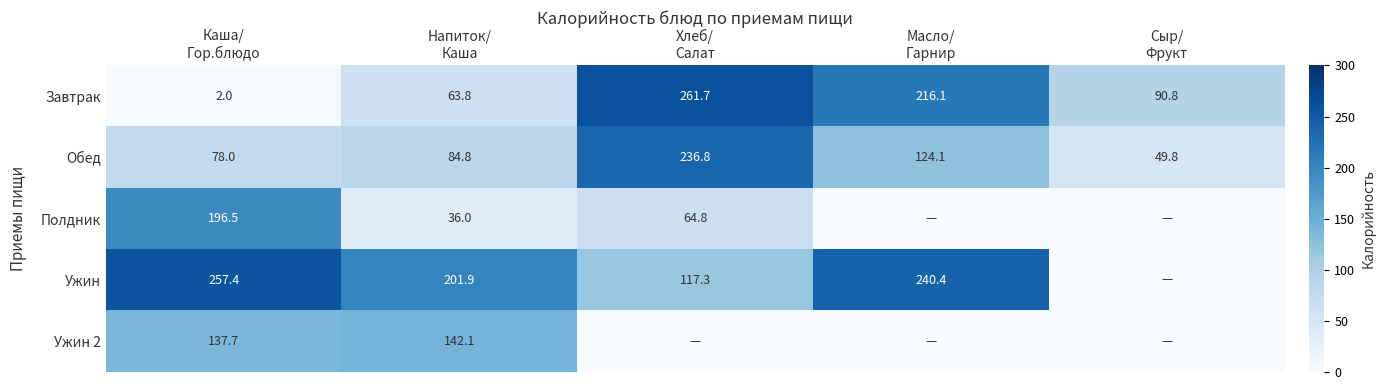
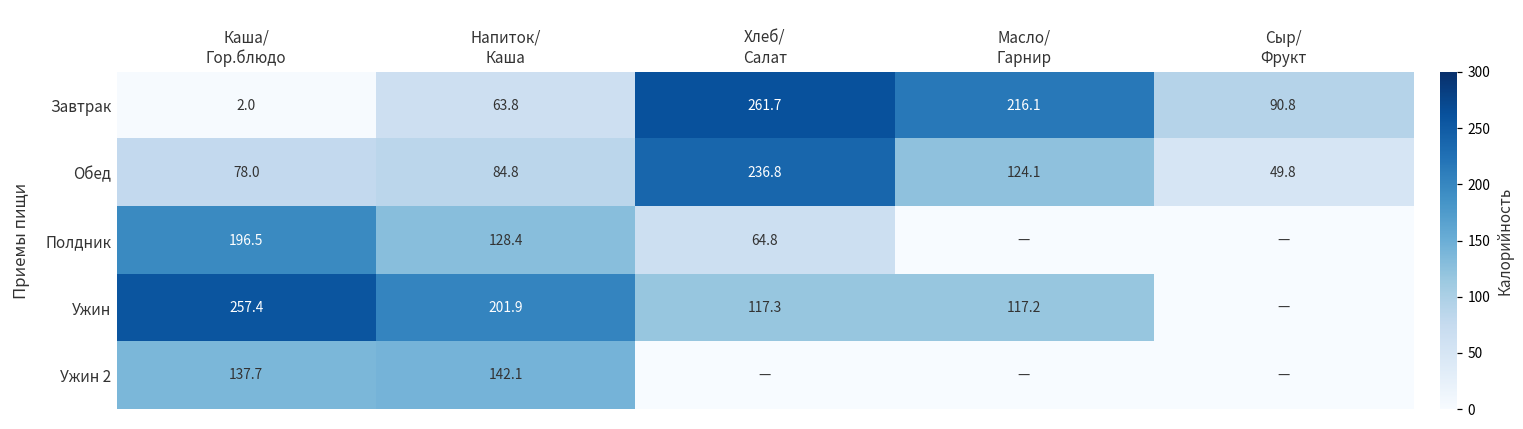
  {
    "Завтрак": {
      "Каша/ Гор.блюдо": 2.0,
      "Напиток/ Каша": 63.8,
      "Хлеб/ Салат": 261.7,
      "Масло/ Гарнир": 216.1,
      "Сыр/ Фрукт": 90.8
    },
    "Обед": {
      "Каша/ Гор.блюдо": 78.0,
      "Напиток/ Каша": 84.8,
      "Хлеб/ Салат": 236.8,
      "Масло/ Гарнир": 124.1,
      "Сыр/ Фрукт": 49.8
    },
    "Полдник": {
      "Каша/ Гор.блюдо": 196.5,
-     "Напиток/ Каша": 36.0,
+     "Напиток/ Каша": 128.4,
      "Хлеб/ Салат": 64.8
    },
    "Ужин": {
      "Каша/ Гор.блюдо": 257.4,
      "Напиток/ Каша": 201.9,
      "Хлеб/ Салат": 117.3,
-     "Масло/ Гарнир": 240.4
+     "Масло/ Гарнир": 117.2
    },
    "Ужин 2": {
      "Каша/ Гор.блюдо": 137.7,
      "Напиток/ Каша": 142.1
    }
  }
